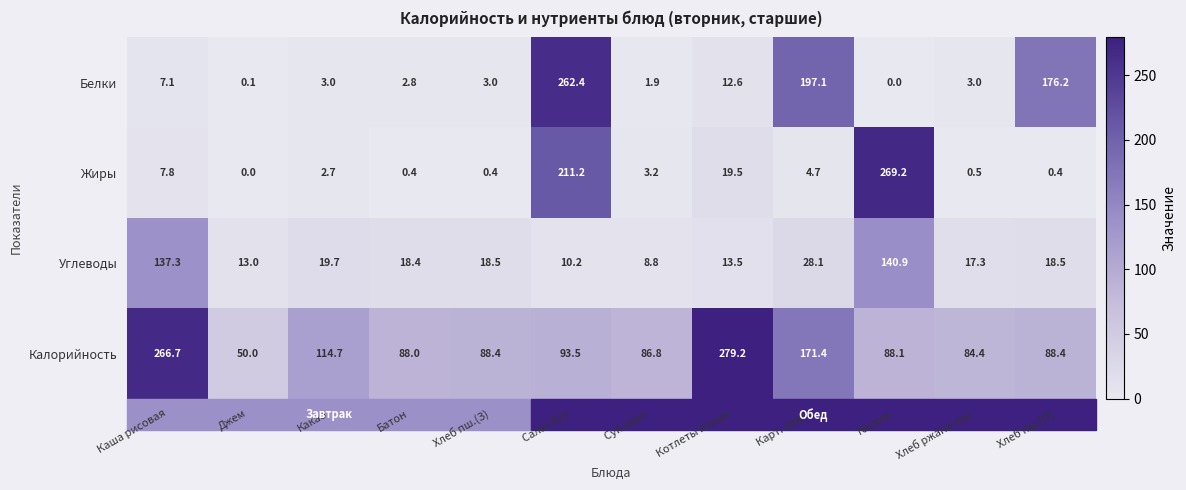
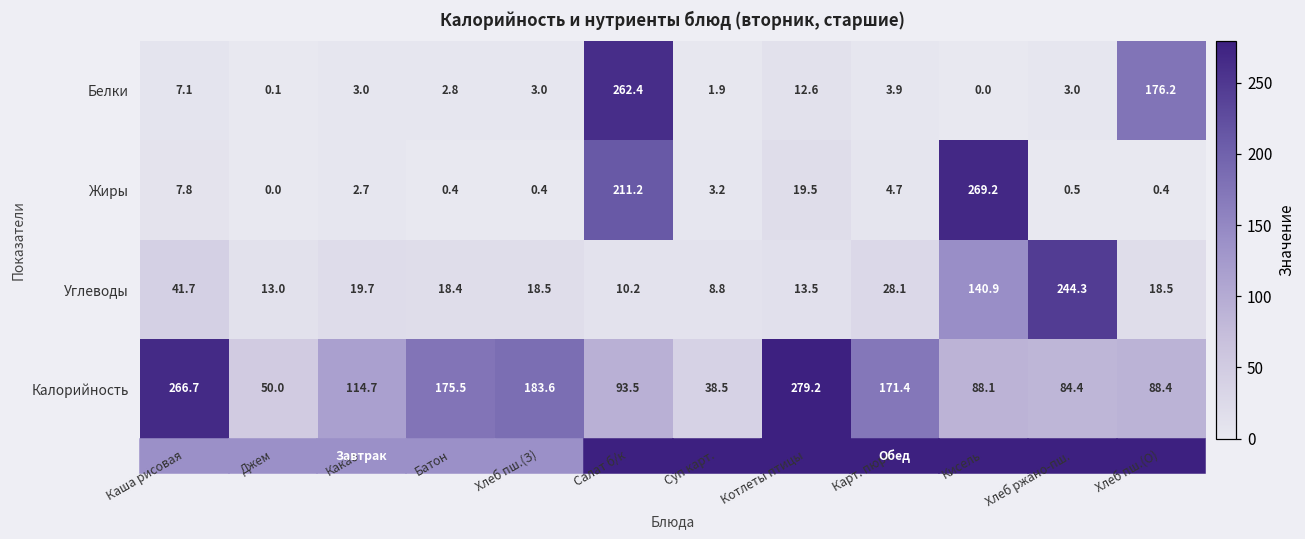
  {
    "Белки": {
      "Каша рисовая": 7.1,
      "Джем": 0.1,
      "Какао": 3.0,
      "Батон": 2.8,
      "Хлеб пш.(З)": 3.0,
      "Салат б/к": 262.4,
      "Суп карт.": 1.9,
      "Котлеты птицы": 12.6,
-     "Карт. пюре": 197.1,
+     "Карт. пюре": 3.9,
      "Кисель": 0.0,
      "Хлеб ржано-пш.": 3.0,
      "Хлеб пш.(О)": 176.2
    },
    "Жиры": {
      "Каша рисовая": 7.8,
      "Джем": 0.0,
      "Какао": 2.7,
      "Батон": 0.4,
      "Хлеб пш.(З)": 0.4,
      "Салат б/к": 211.2,
      "Суп карт.": 3.2,
      "Котлеты птицы": 19.5,
      "Карт. пюре": 4.7,
      "Кисель": 269.2,
      "Хлеб ржано-пш.": 0.5,
      "Хлеб пш.(О)": 0.4
    },
    "Углеводы": {
-     "Каша рисовая": 137.3,
+     "Каша рисовая": 41.7,
      "Джем": 13.0,
      "Какао": 19.7,
      "Батон": 18.4,
      "Хлеб пш.(З)": 18.5,
      "Салат б/к": 10.2,
      "Суп карт.": 8.8,
      "Котлеты птицы": 13.5,
      "Карт. пюре": 28.1,
      "Кисель": 140.9,
-     "Хлеб ржано-пш.": 17.3,
+     "Хлеб ржано-пш.": 244.3,
      "Хлеб пш.(О)": 18.5
    },
    "Калорийность": {
      "Каша рисовая": 266.7,
      "Джем": 50.0,
      "Какао": 114.7,
-     "Батон": 88.0,
-     "Хлеб пш.(З)": 88.4,
+     "Батон": 175.5,
+     "Хлеб пш.(З)": 183.6,
      "Салат б/к": 93.5,
-     "Суп карт.": 86.8,
+     "Суп карт.": 38.5,
      "Котлеты птицы": 279.2,
      "Карт. пюре": 171.4,
      "Кисель": 88.1,
      "Хлеб ржано-пш.": 84.4,
      "Хлеб пш.(О)": 88.4
    }
  }
